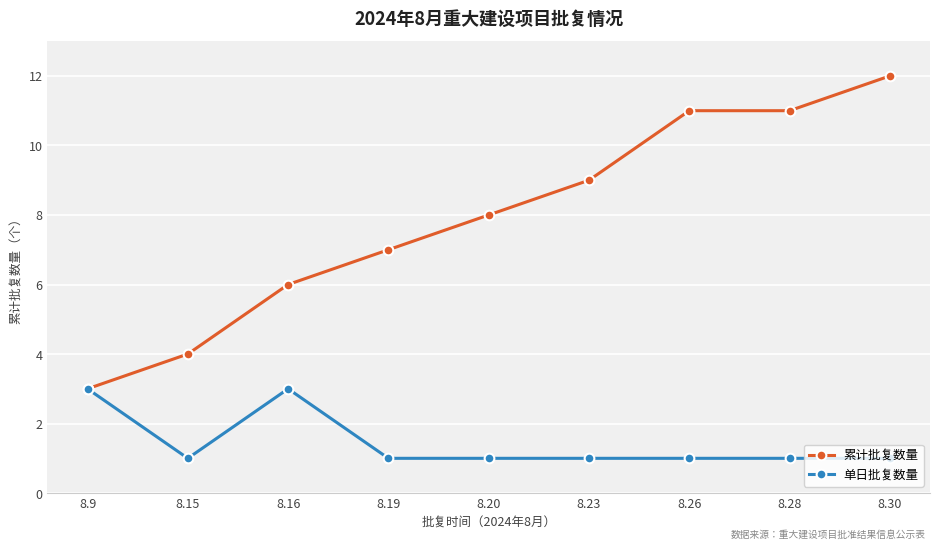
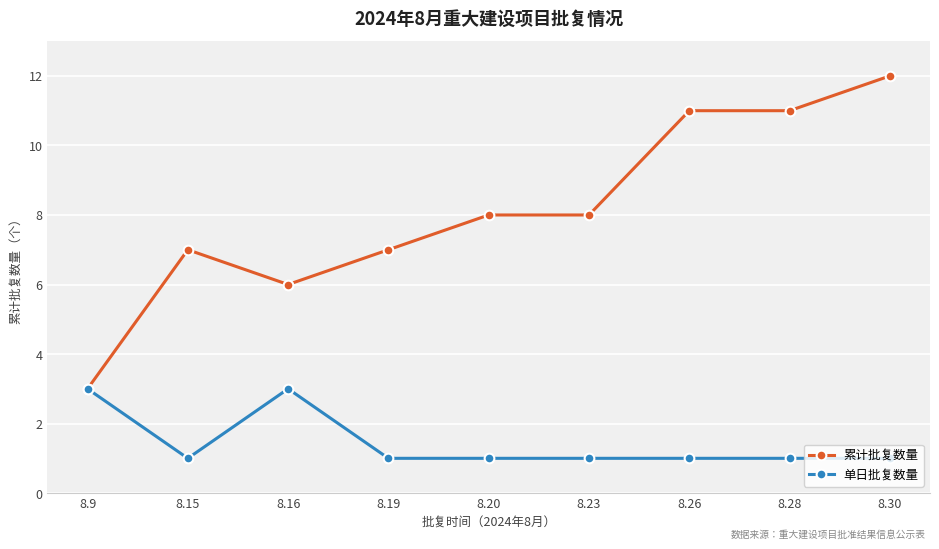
  {
    "累计批复数量": {
-     "8.15": 4,
+     "8.15": 7,
      "8.16": 6,
      "8.19": 7,
      "8.20": 8,
-     "8.23": 9,
+     "8.23": 8,
      "8.26": 11,
      "8.28": 11,
      "8.30": 12
    },
    "单日批复数量": {
      "8.15": 1,
      "8.16": 3,
      "8.19": 1,
      "8.20": 1,
      "8.23": 1,
      "8.26": 1,
      "8.28": 1
    }
  }
